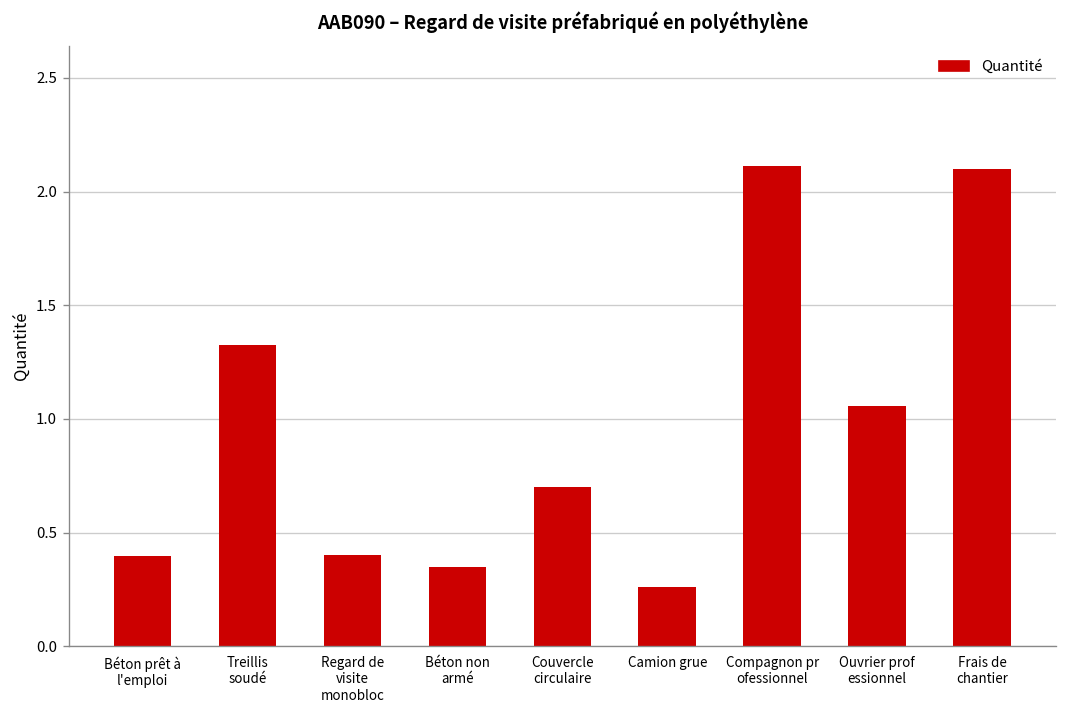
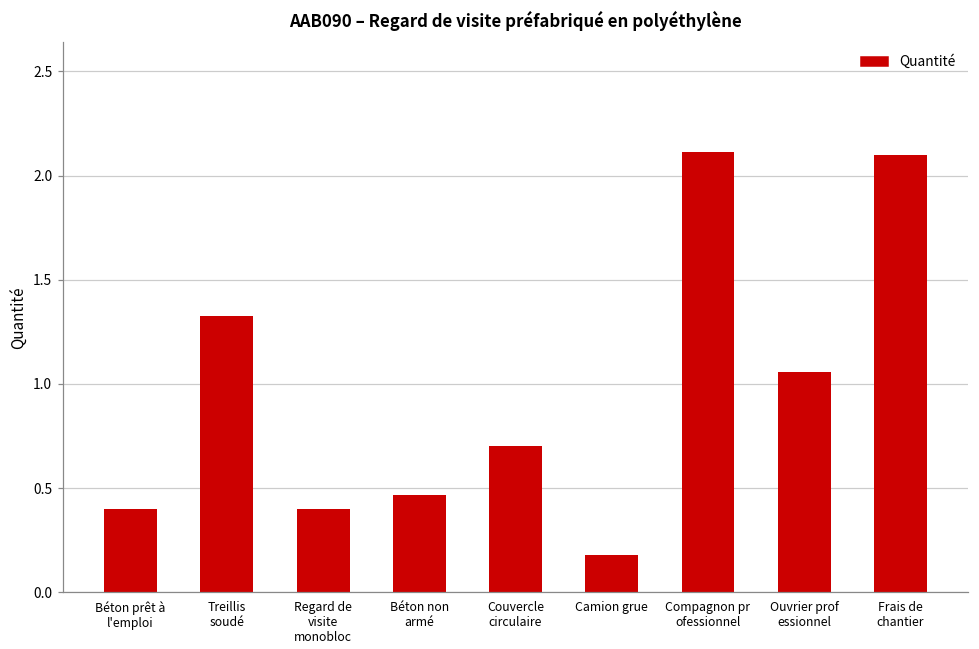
  {
    "Béton prêt à l'emploi": 0.40,
    "Treillis soudé": 1.33,
    "Regard de visite monobloc": 0.40,
-   "Béton non armé": 0.35,
+   "Béton non armé": 0.47,
    "Couvercle circulaire": 0.70,
-   "Camion grue": 0.26,
+   "Camion grue": 0.18,
    "Compagnon pr ofessionnel": 2.11,
    "Ouvrier prof essionnel": 1.06,
    "Frais de chantier": 2.10
  }
